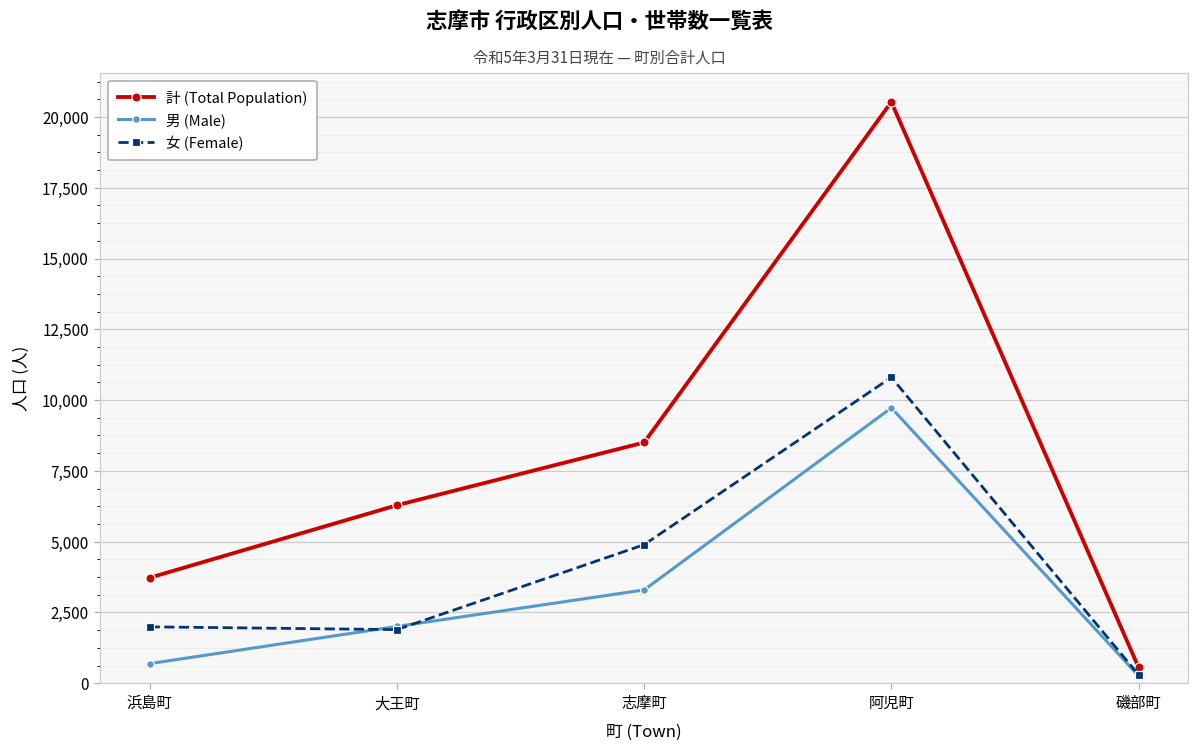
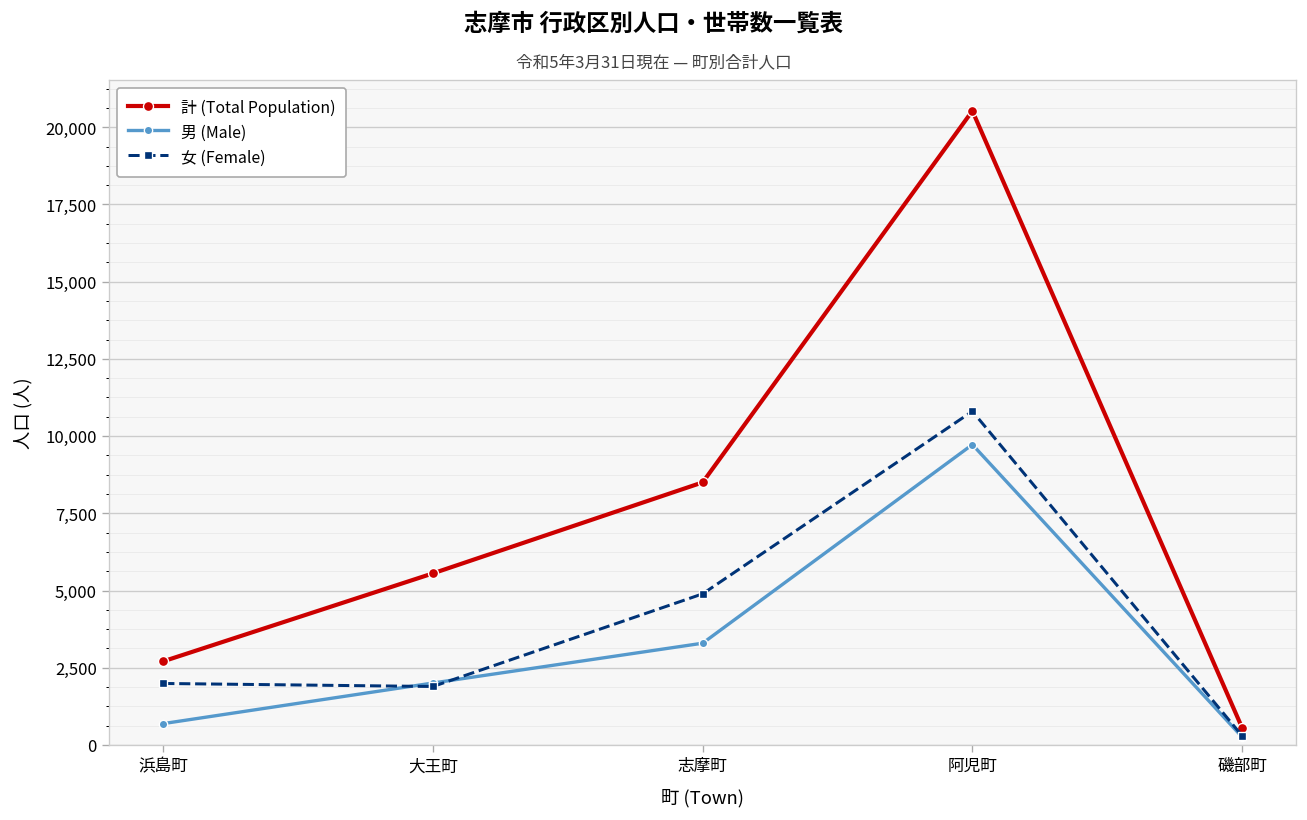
  {
    "計 (Total Population)": {
-     "浜島町": "3,700",
-     "大王町": "6,300",
+     "浜島町": "2,700",
+     "大王町": "5,600",
      "志摩町": "8,500",
      "阿児町": "20,500",
      "磯部町": "600"
    },
    "男 (Male)": {
      "浜島町": "700",
      "大王町": "2,000",
      "志摩町": "3,300",
      "阿児町": "9,700"
    },
    "女 (Female)": {
      "浜島町": "2,000",
      "大王町": "1,900",
      "志摩町": "4,900",
      "阿児町": "10,800"
    }
  }
